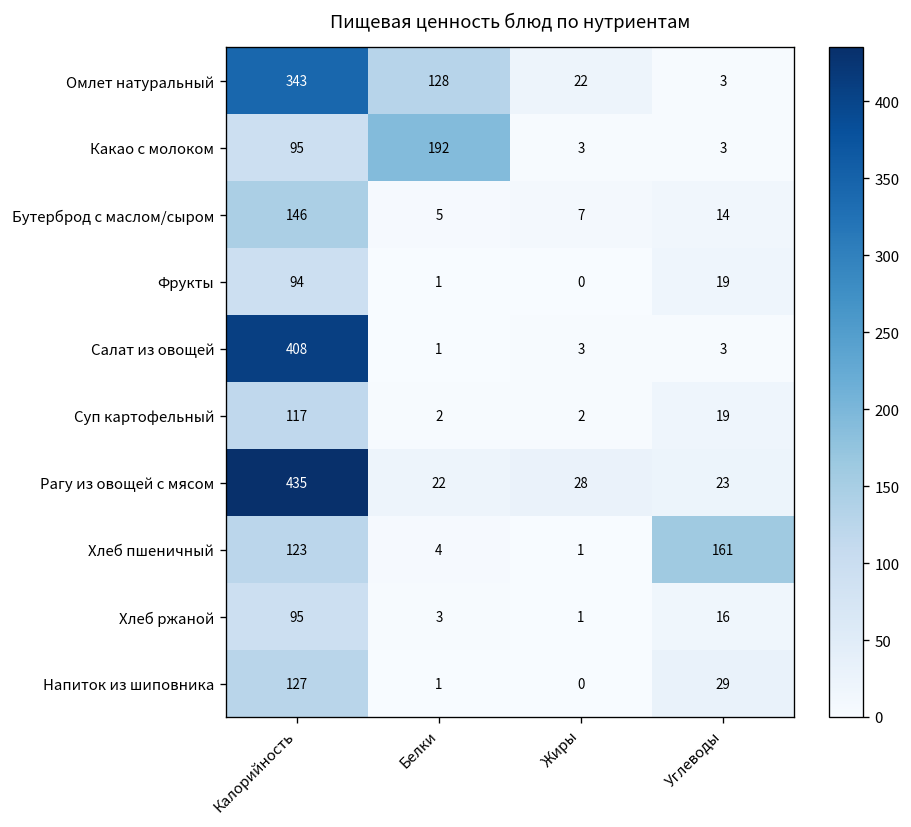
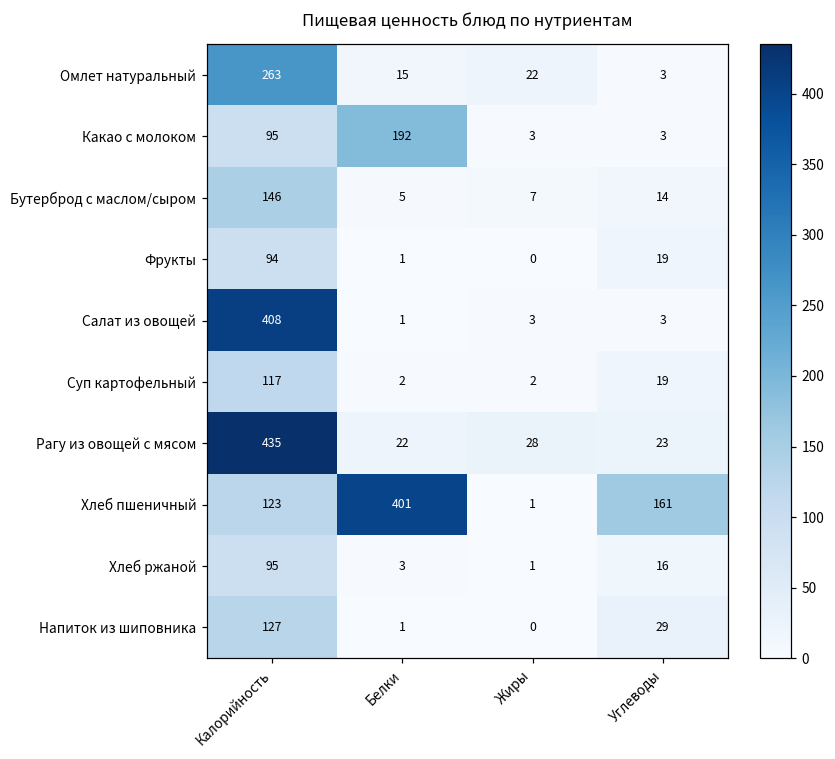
  {
    "Омлет натуральный": {
-     "Калорийность": 343,
-     "Белки": 128,
+     "Калорийность": 263,
+     "Белки": 15,
      "Жиры": 22,
      "Углеводы": 3
    },
    "Какао с молоком": {
      "Калорийность": 95,
      "Белки": 192,
      "Жиры": 3,
      "Углеводы": 3
    },
    "Бутерброд с маслом/сыром": {
      "Калорийность": 146,
      "Белки": 5,
      "Жиры": 7,
      "Углеводы": 14
    },
    "Фрукты": {
      "Калорийность": 94,
      "Белки": 1,
      "Жиры": 0,
      "Углеводы": 19
    },
    "Салат из овощей": {
      "Калорийность": 408,
      "Белки": 1,
      "Жиры": 3,
      "Углеводы": 3
    },
    "Суп картофельный": {
      "Калорийность": 117,
      "Белки": 2,
      "Жиры": 2,
      "Углеводы": 19
    },
    "Рагу из овощей с мясом": {
      "Калорийность": 435,
      "Белки": 22,
      "Жиры": 28,
      "Углеводы": 23
    },
    "Хлеб пшеничный": {
      "Калорийность": 123,
-     "Белки": 4,
+     "Белки": 401,
      "Жиры": 1,
      "Углеводы": 161
    },
    "Хлеб ржаной": {
      "Калорийность": 95,
      "Белки": 3,
      "Жиры": 1,
      "Углеводы": 16
    },
    "Напиток из шиповника": {
      "Калорийность": 127,
      "Белки": 1,
      "Жиры": 0,
      "Углеводы": 29
    }
  }
